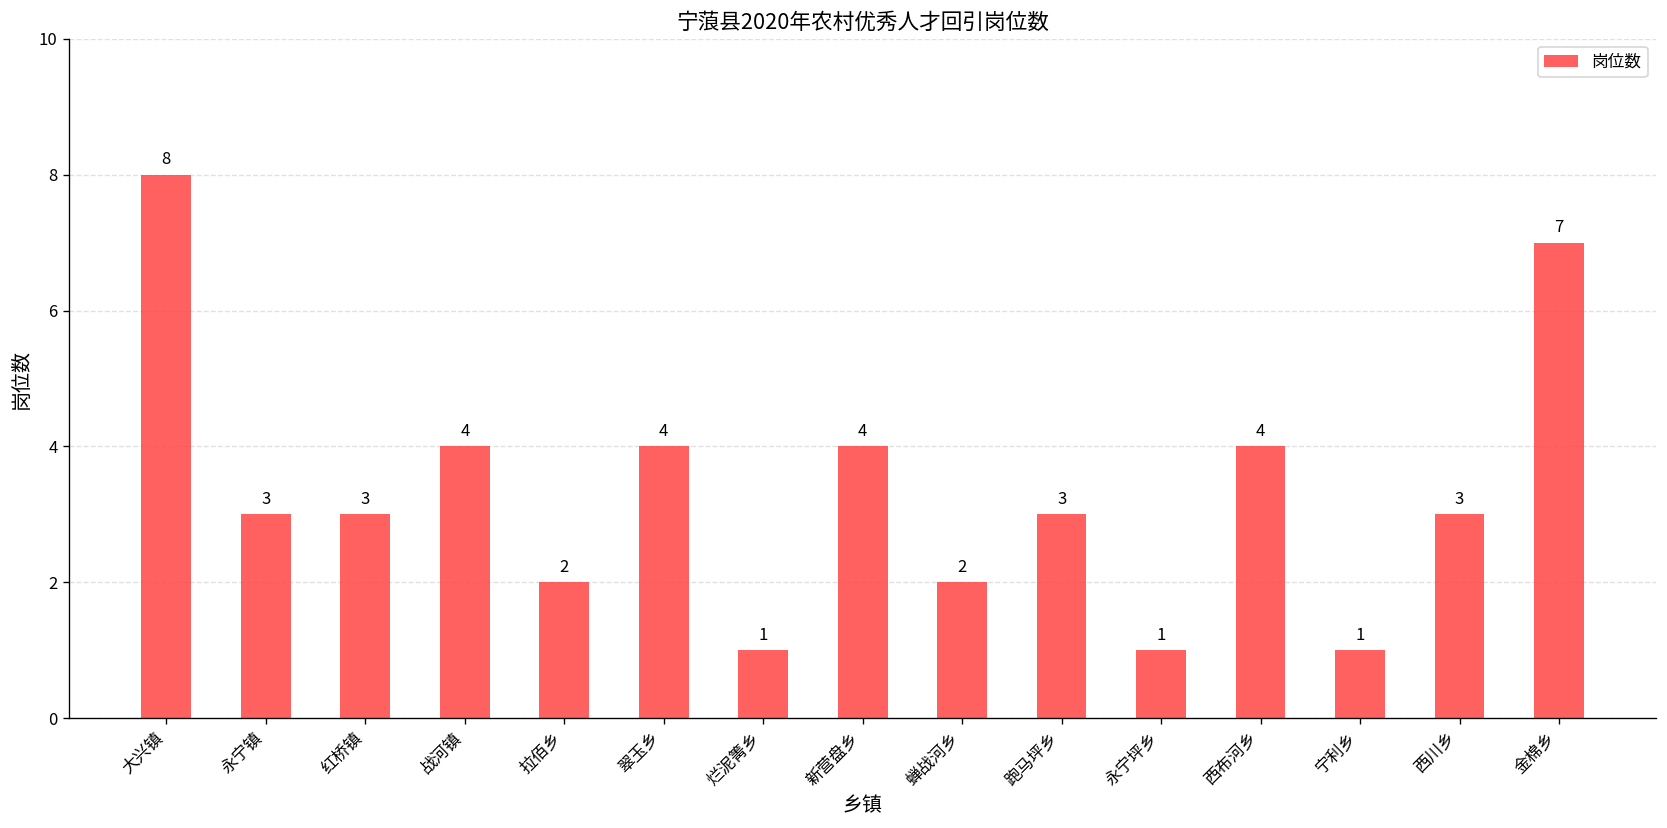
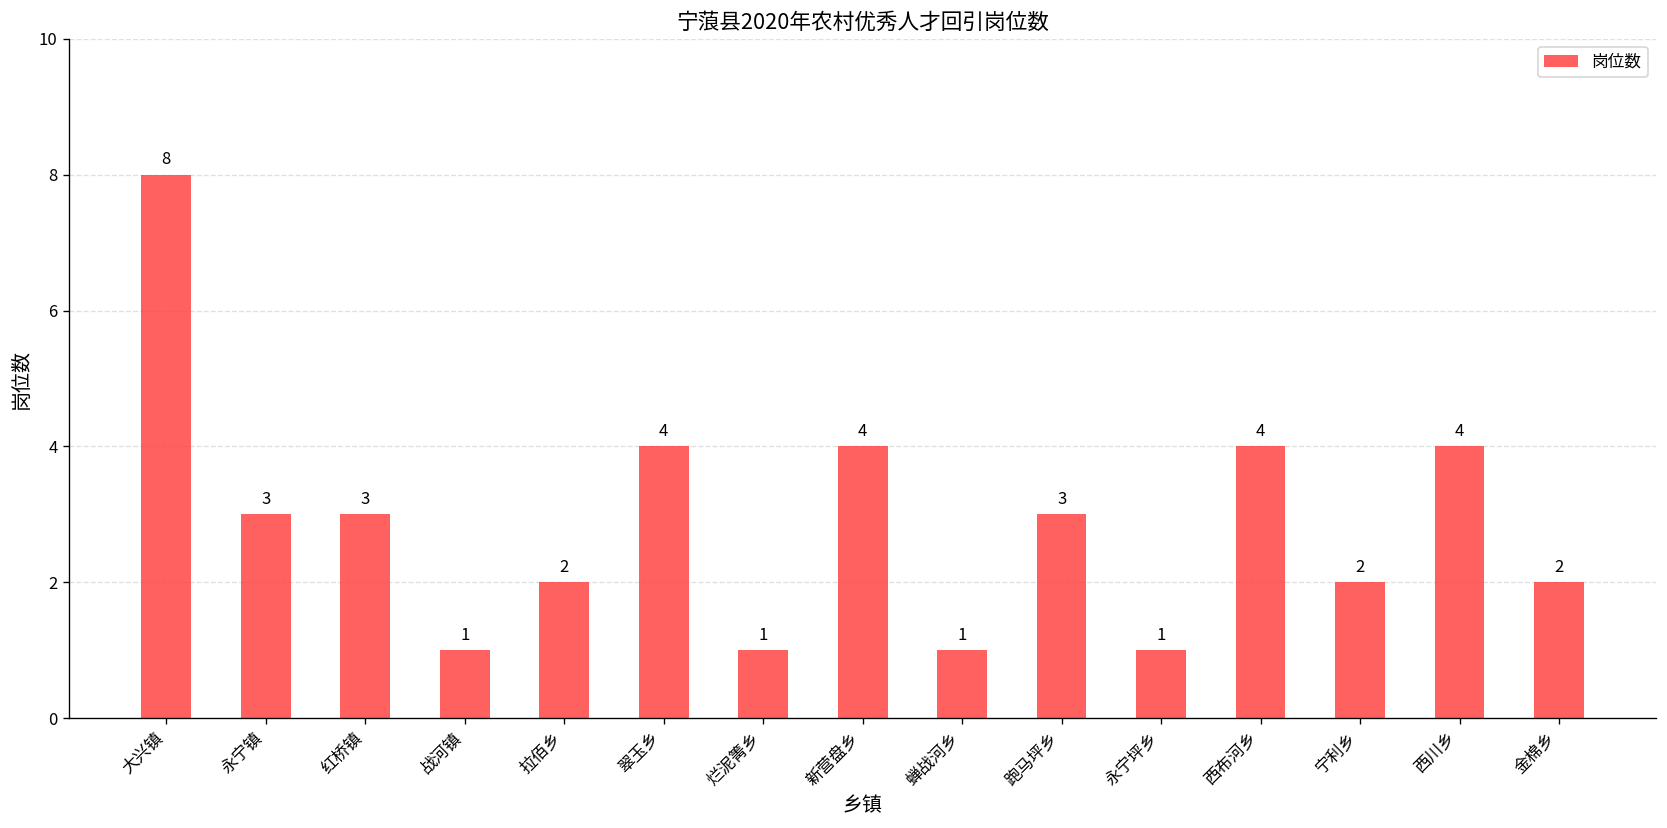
  {
    "大兴镇": 8,
    "永宁镇": 3,
    "红桥镇": 3,
-   "战河镇": 4,
+   "战河镇": 1,
    "拉佰乡": 2,
    "翠玉乡": 4,
    "烂泥箐乡": 1,
    "新营盘乡": 4,
-   "蝉战河乡": 2,
+   "蝉战河乡": 1,
    "跑马坪乡": 3,
    "永宁坪乡": 1,
    "西布河乡": 4,
-   "宁利乡": 1,
-   "西川乡": 3,
-   "金棉乡": 7
+   "宁利乡": 2,
+   "西川乡": 4,
+   "金棉乡": 2
  }
